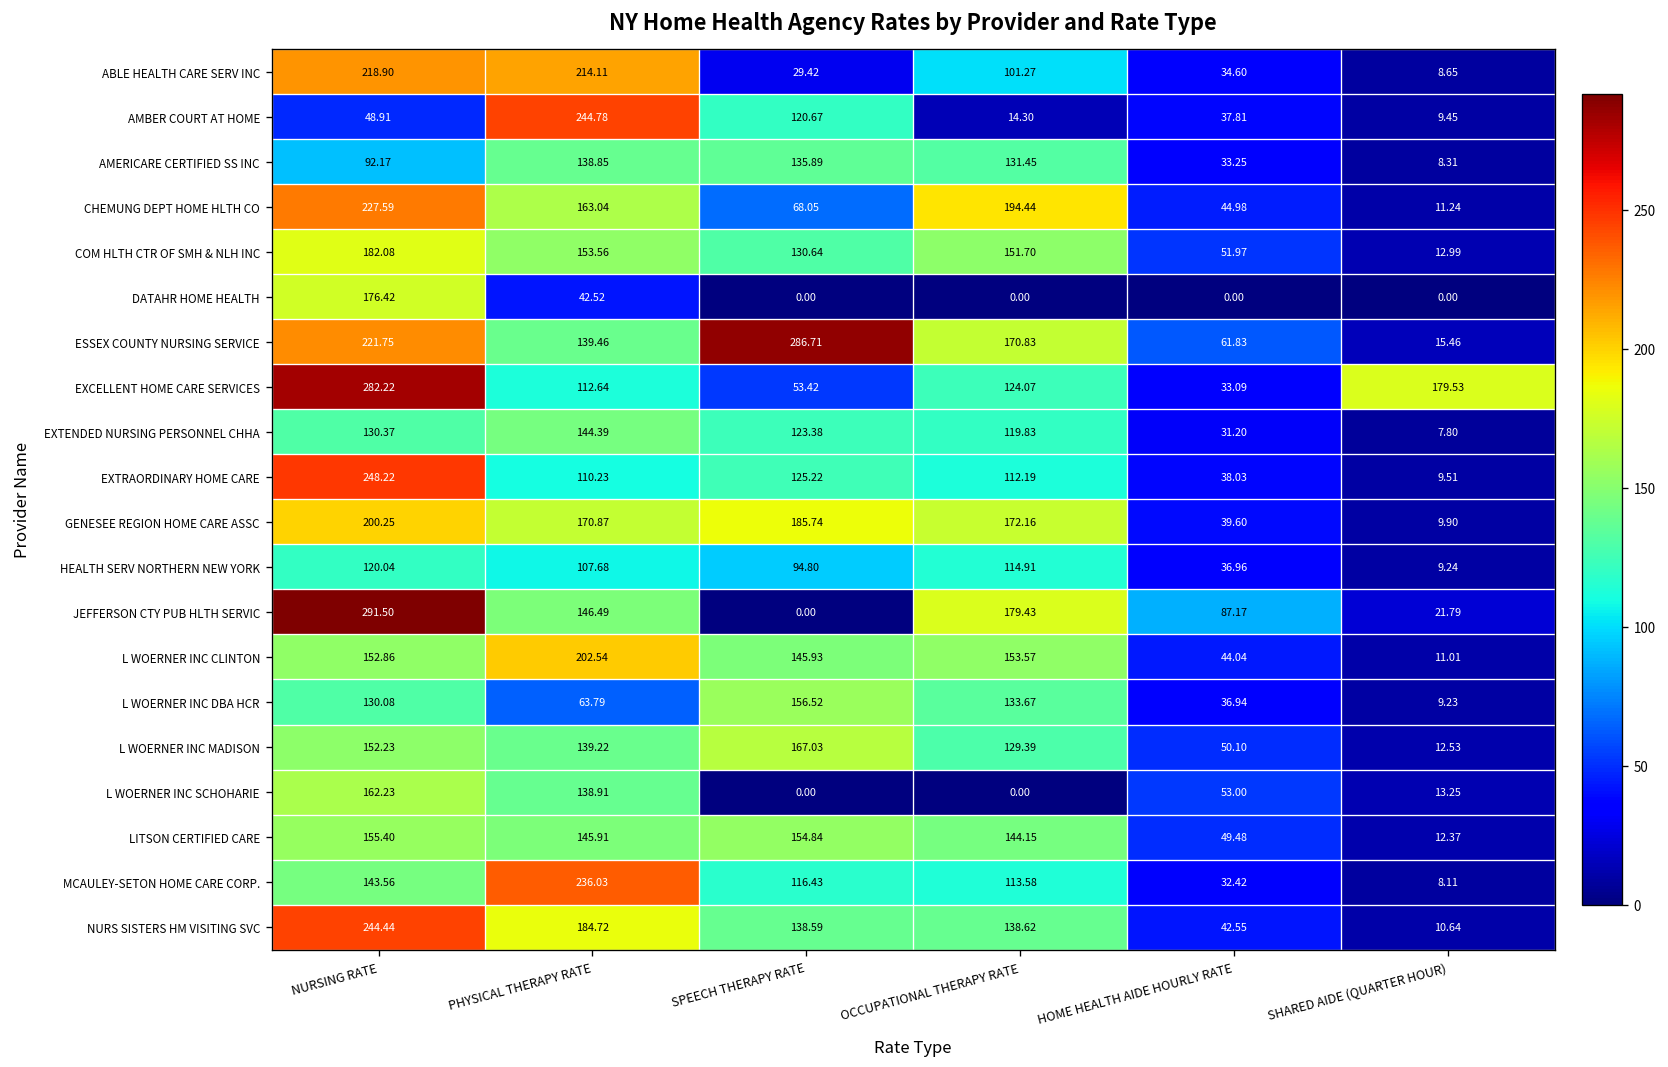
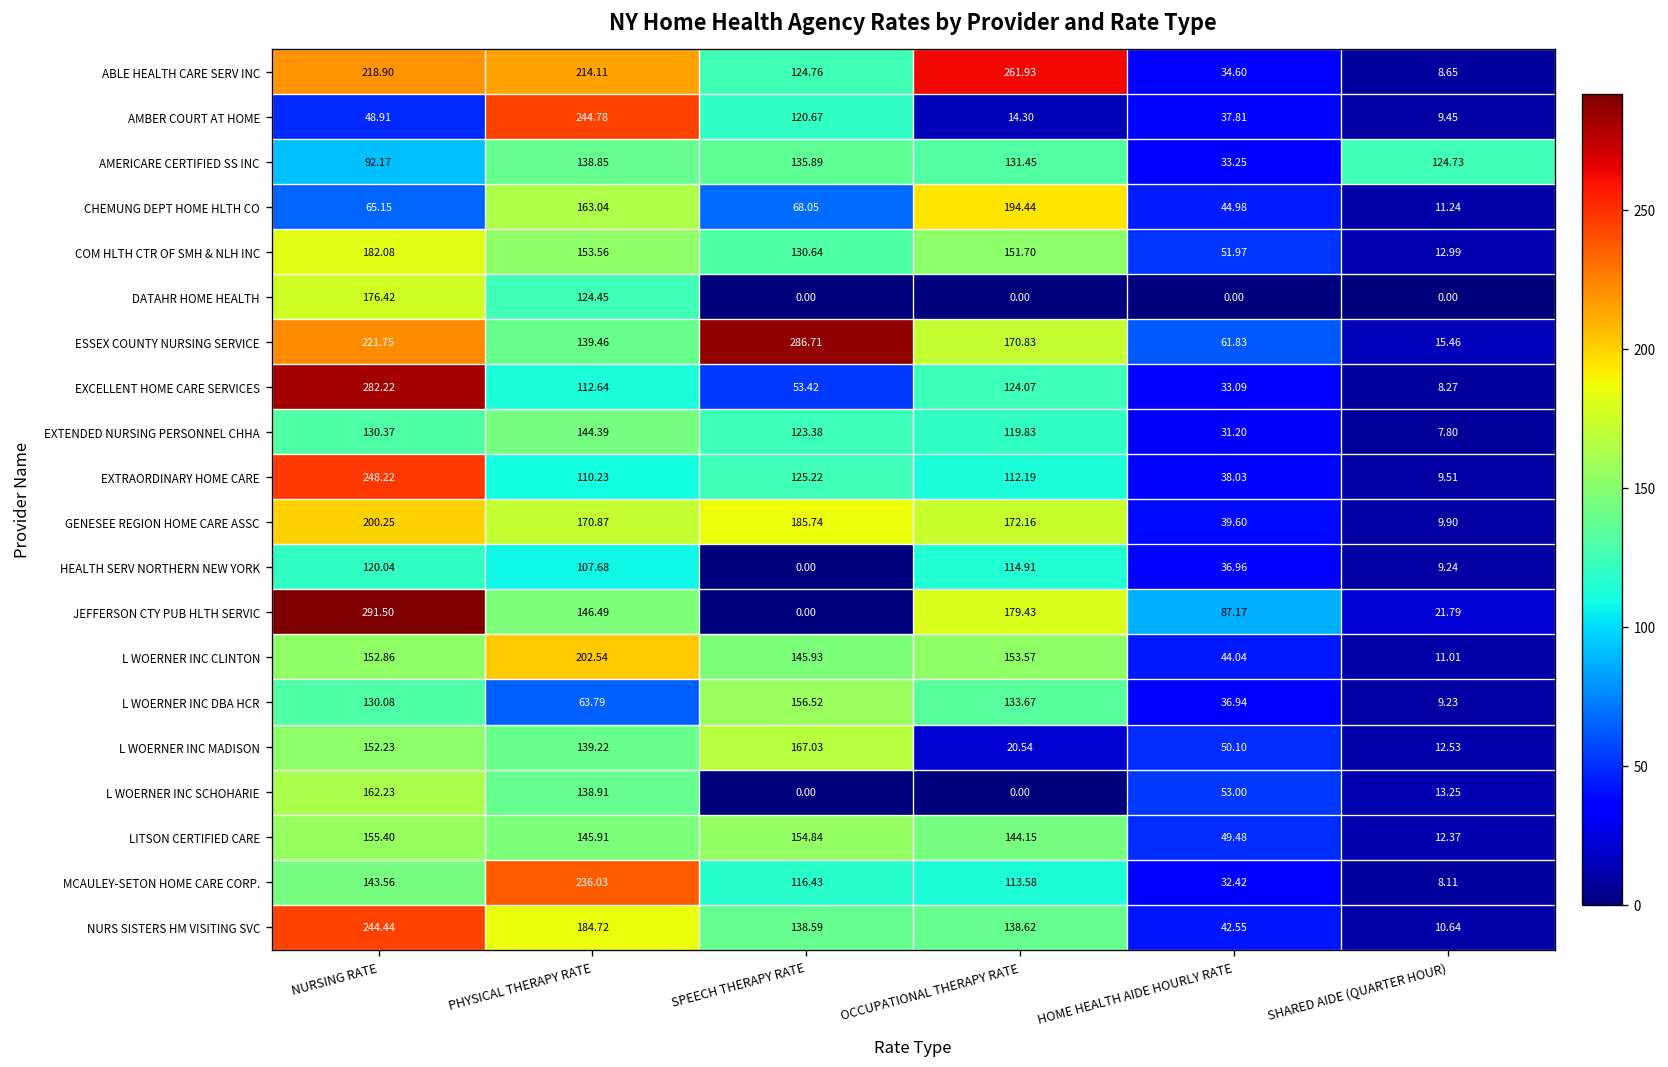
  {
    "ABLE HEALTH CARE SERV INC": {
      "NURSING RATE": 218.90,
      "PHYSICAL THERAPY RATE": 214.11,
-     "SPEECH THERAPY RATE": 29.42,
-     "OCCUPATIONAL THERAPY RATE": 101.27,
+     "SPEECH THERAPY RATE": 124.76,
+     "OCCUPATIONAL THERAPY RATE": 261.93,
      "HOME HEALTH AIDE HOURLY RATE": 34.60,
      "SHARED AIDE (QUARTER HOUR)": 8.65
    },
    "AMBER COURT AT HOME": {
      "NURSING RATE": 48.91,
      "PHYSICAL THERAPY RATE": 244.78,
      "SPEECH THERAPY RATE": 120.67,
      "OCCUPATIONAL THERAPY RATE": 14.30,
      "HOME HEALTH AIDE HOURLY RATE": 37.81,
      "SHARED AIDE (QUARTER HOUR)": 9.45
    },
    "AMERICARE CERTIFIED SS INC": {
      "NURSING RATE": 92.17,
      "PHYSICAL THERAPY RATE": 138.85,
      "SPEECH THERAPY RATE": 135.89,
      "OCCUPATIONAL THERAPY RATE": 131.45,
      "HOME HEALTH AIDE HOURLY RATE": 33.25,
-     "SHARED AIDE (QUARTER HOUR)": 8.31
+     "SHARED AIDE (QUARTER HOUR)": 124.73
    },
    "CHEMUNG DEPT HOME HLTH CO": {
-     "NURSING RATE": 227.59,
+     "NURSING RATE": 65.15,
      "PHYSICAL THERAPY RATE": 163.04,
      "SPEECH THERAPY RATE": 68.05,
      "OCCUPATIONAL THERAPY RATE": 194.44,
      "HOME HEALTH AIDE HOURLY RATE": 44.98,
      "SHARED AIDE (QUARTER HOUR)": 11.24
    },
    "COM HLTH CTR OF SMH & NLH INC": {
      "NURSING RATE": 182.08,
      "PHYSICAL THERAPY RATE": 153.56,
      "SPEECH THERAPY RATE": 130.64,
      "OCCUPATIONAL THERAPY RATE": 151.70,
      "HOME HEALTH AIDE HOURLY RATE": 51.97,
      "SHARED AIDE (QUARTER HOUR)": 12.99
    },
    "DATAHR HOME HEALTH": {
      "NURSING RATE": 176.42,
-     "PHYSICAL THERAPY RATE": 42.52,
+     "PHYSICAL THERAPY RATE": 124.45,
      "SPEECH THERAPY RATE": 0.00,
      "OCCUPATIONAL THERAPY RATE": 0.00,
      "HOME HEALTH AIDE HOURLY RATE": 0.00,
      "SHARED AIDE (QUARTER HOUR)": 0.00
    },
    "ESSEX COUNTY NURSING SERVICE": {
      "NURSING RATE": 221.75,
      "PHYSICAL THERAPY RATE": 139.46,
      "SPEECH THERAPY RATE": 286.71,
      "OCCUPATIONAL THERAPY RATE": 170.83,
      "HOME HEALTH AIDE HOURLY RATE": 61.83,
      "SHARED AIDE (QUARTER HOUR)": 15.46
    },
    "EXCELLENT HOME CARE SERVICES": {
      "NURSING RATE": 282.22,
      "PHYSICAL THERAPY RATE": 112.64,
      "SPEECH THERAPY RATE": 53.42,
      "OCCUPATIONAL THERAPY RATE": 124.07,
      "HOME HEALTH AIDE HOURLY RATE": 33.09,
-     "SHARED AIDE (QUARTER HOUR)": 179.53
+     "SHARED AIDE (QUARTER HOUR)": 8.27
    },
    "EXTENDED NURSING PERSONNEL CHHA": {
      "NURSING RATE": 130.37,
      "PHYSICAL THERAPY RATE": 144.39,
      "SPEECH THERAPY RATE": 123.38,
      "OCCUPATIONAL THERAPY RATE": 119.83,
      "HOME HEALTH AIDE HOURLY RATE": 31.20,
      "SHARED AIDE (QUARTER HOUR)": 7.80
    },
    "EXTRAORDINARY HOME CARE": {
      "NURSING RATE": 248.22,
      "PHYSICAL THERAPY RATE": 110.23,
      "SPEECH THERAPY RATE": 125.22,
      "OCCUPATIONAL THERAPY RATE": 112.19,
      "HOME HEALTH AIDE HOURLY RATE": 38.03,
      "SHARED AIDE (QUARTER HOUR)": 9.51
    },
    "GENESEE REGION HOME CARE ASSC": {
      "NURSING RATE": 200.25,
      "PHYSICAL THERAPY RATE": 170.87,
      "SPEECH THERAPY RATE": 185.74,
      "OCCUPATIONAL THERAPY RATE": 172.16,
      "HOME HEALTH AIDE HOURLY RATE": 39.60,
      "SHARED AIDE (QUARTER HOUR)": 9.90
    },
    "HEALTH SERV NORTHERN NEW YORK": {
      "NURSING RATE": 120.04,
      "PHYSICAL THERAPY RATE": 107.68,
-     "SPEECH THERAPY RATE": 94.80,
+     "SPEECH THERAPY RATE": 0.00,
      "OCCUPATIONAL THERAPY RATE": 114.91,
      "HOME HEALTH AIDE HOURLY RATE": 36.96,
      "SHARED AIDE (QUARTER HOUR)": 9.24
    },
    "JEFFERSON CTY PUB HLTH SERVIC": {
      "NURSING RATE": 291.50,
      "PHYSICAL THERAPY RATE": 146.49,
      "SPEECH THERAPY RATE": 0.00,
      "OCCUPATIONAL THERAPY RATE": 179.43,
      "HOME HEALTH AIDE HOURLY RATE": 87.17,
      "SHARED AIDE (QUARTER HOUR)": 21.79
    },
    "L WOERNER INC CLINTON": {
      "NURSING RATE": 152.86,
      "PHYSICAL THERAPY RATE": 202.54,
      "SPEECH THERAPY RATE": 145.93,
      "OCCUPATIONAL THERAPY RATE": 153.57,
      "HOME HEALTH AIDE HOURLY RATE": 44.04,
      "SHARED AIDE (QUARTER HOUR)": 11.01
    },
    "L WOERNER INC DBA HCR": {
      "NURSING RATE": 130.08,
      "PHYSICAL THERAPY RATE": 63.79,
      "SPEECH THERAPY RATE": 156.52,
      "OCCUPATIONAL THERAPY RATE": 133.67,
      "HOME HEALTH AIDE HOURLY RATE": 36.94,
      "SHARED AIDE (QUARTER HOUR)": 9.23
    },
    "L WOERNER INC MADISON": {
      "NURSING RATE": 152.23,
      "PHYSICAL THERAPY RATE": 139.22,
      "SPEECH THERAPY RATE": 167.03,
-     "OCCUPATIONAL THERAPY RATE": 129.39,
+     "OCCUPATIONAL THERAPY RATE": 20.54,
      "HOME HEALTH AIDE HOURLY RATE": 50.10,
      "SHARED AIDE (QUARTER HOUR)": 12.53
    },
    "L WOERNER INC SCHOHARIE": {
      "NURSING RATE": 162.23,
      "PHYSICAL THERAPY RATE": 138.91,
      "SPEECH THERAPY RATE": 0.00,
      "OCCUPATIONAL THERAPY RATE": 0.00,
      "HOME HEALTH AIDE HOURLY RATE": 53.00,
      "SHARED AIDE (QUARTER HOUR)": 13.25
    },
    "LITSON CERTIFIED CARE": {
      "NURSING RATE": 155.40,
      "PHYSICAL THERAPY RATE": 145.91,
      "SPEECH THERAPY RATE": 154.84,
      "OCCUPATIONAL THERAPY RATE": 144.15,
      "HOME HEALTH AIDE HOURLY RATE": 49.48,
      "SHARED AIDE (QUARTER HOUR)": 12.37
    },
    "MCAULEY-SETON HOME CARE CORP.": {
      "NURSING RATE": 143.56,
      "PHYSICAL THERAPY RATE": 236.03,
      "SPEECH THERAPY RATE": 116.43,
      "OCCUPATIONAL THERAPY RATE": 113.58,
      "HOME HEALTH AIDE HOURLY RATE": 32.42,
      "SHARED AIDE (QUARTER HOUR)": 8.11
    },
    "NURS SISTERS HM VISITING SVC": {
      "NURSING RATE": 244.44,
      "PHYSICAL THERAPY RATE": 184.72,
      "SPEECH THERAPY RATE": 138.59,
      "OCCUPATIONAL THERAPY RATE": 138.62,
      "HOME HEALTH AIDE HOURLY RATE": 42.55,
      "SHARED AIDE (QUARTER HOUR)": 10.64
    }
  }
